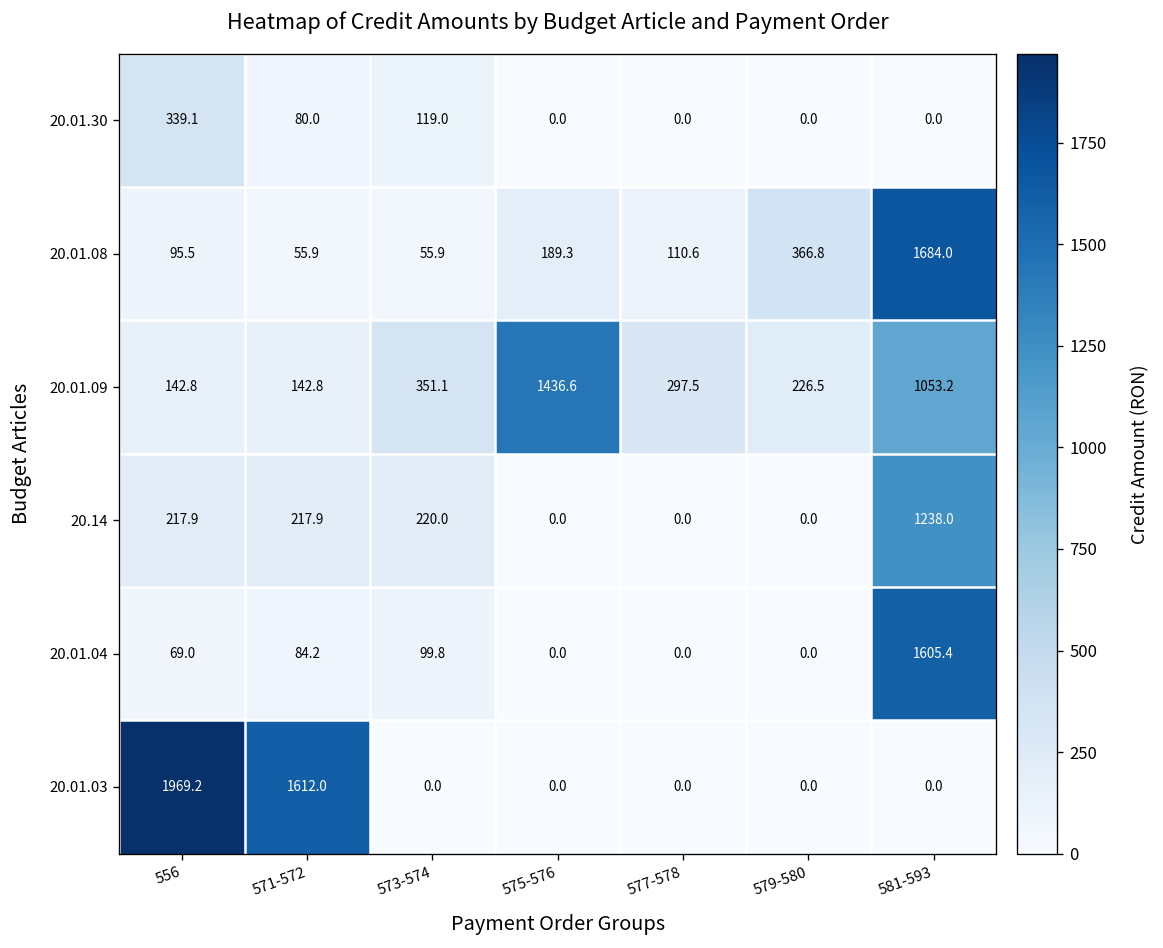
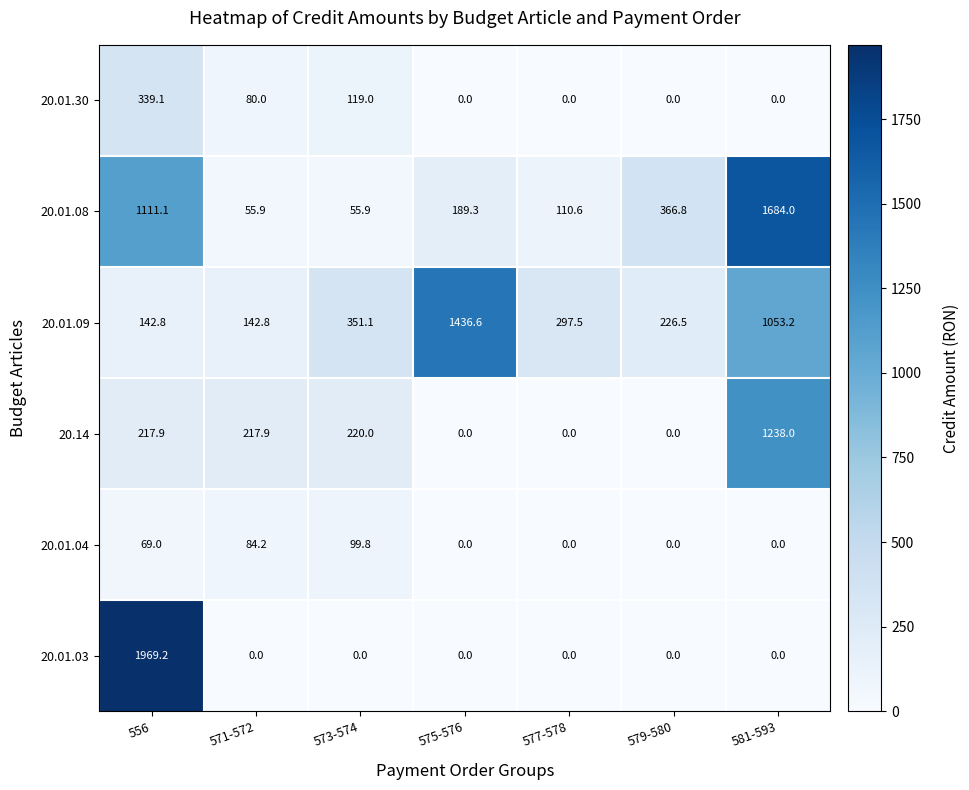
  {
    "20.01.30": {
      "556": 339.1,
      "571-572": 80.0,
      "573-574": 119.0,
      "575-576": 0.0,
      "577-578": 0.0,
      "579-580": 0.0,
      "581-593": 0.0
    },
    "20.01.08": {
-     "556": 95.5,
+     "556": 1111.1,
      "571-572": 55.9,
      "573-574": 55.9,
      "575-576": 189.3,
      "577-578": 110.6,
      "579-580": 366.8,
      "581-593": 1684.0
    },
    "20.01.09": {
      "556": 142.8,
      "571-572": 142.8,
      "573-574": 351.1,
      "575-576": 1436.6,
      "577-578": 297.5,
      "579-580": 226.5,
      "581-593": 1053.2
    },
    "20.14": {
      "556": 217.9,
      "571-572": 217.9,
      "573-574": 220.0,
      "575-576": 0.0,
      "577-578": 0.0,
      "579-580": 0.0,
      "581-593": 1238.0
    },
    "20.01.04": {
      "556": 69.0,
      "571-572": 84.2,
      "573-574": 99.8,
      "575-576": 0.0,
      "577-578": 0.0,
      "579-580": 0.0,
-     "581-593": 1605.4
+     "581-593": 0.0
    },
    "20.01.03": {
      "556": 1969.2,
-     "571-572": 1612.0,
+     "571-572": 0.0,
      "573-574": 0.0,
      "575-576": 0.0,
      "577-578": 0.0,
      "579-580": 0.0,
      "581-593": 0.0
    }
  }
